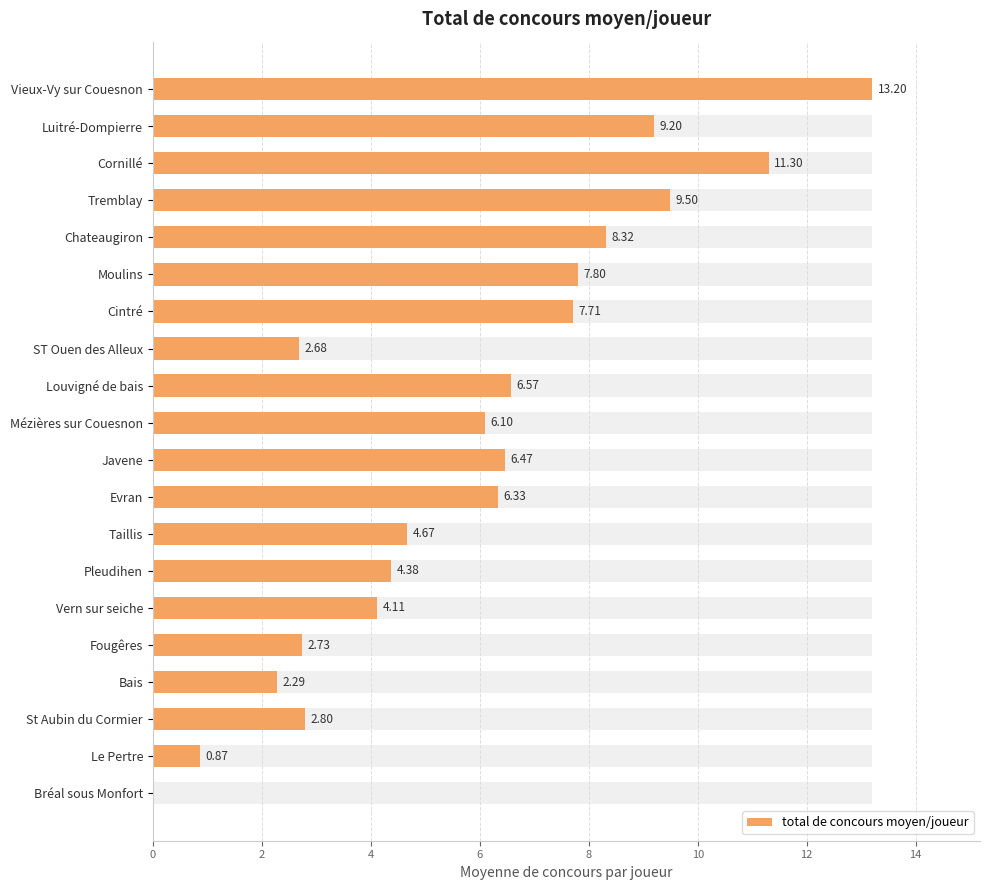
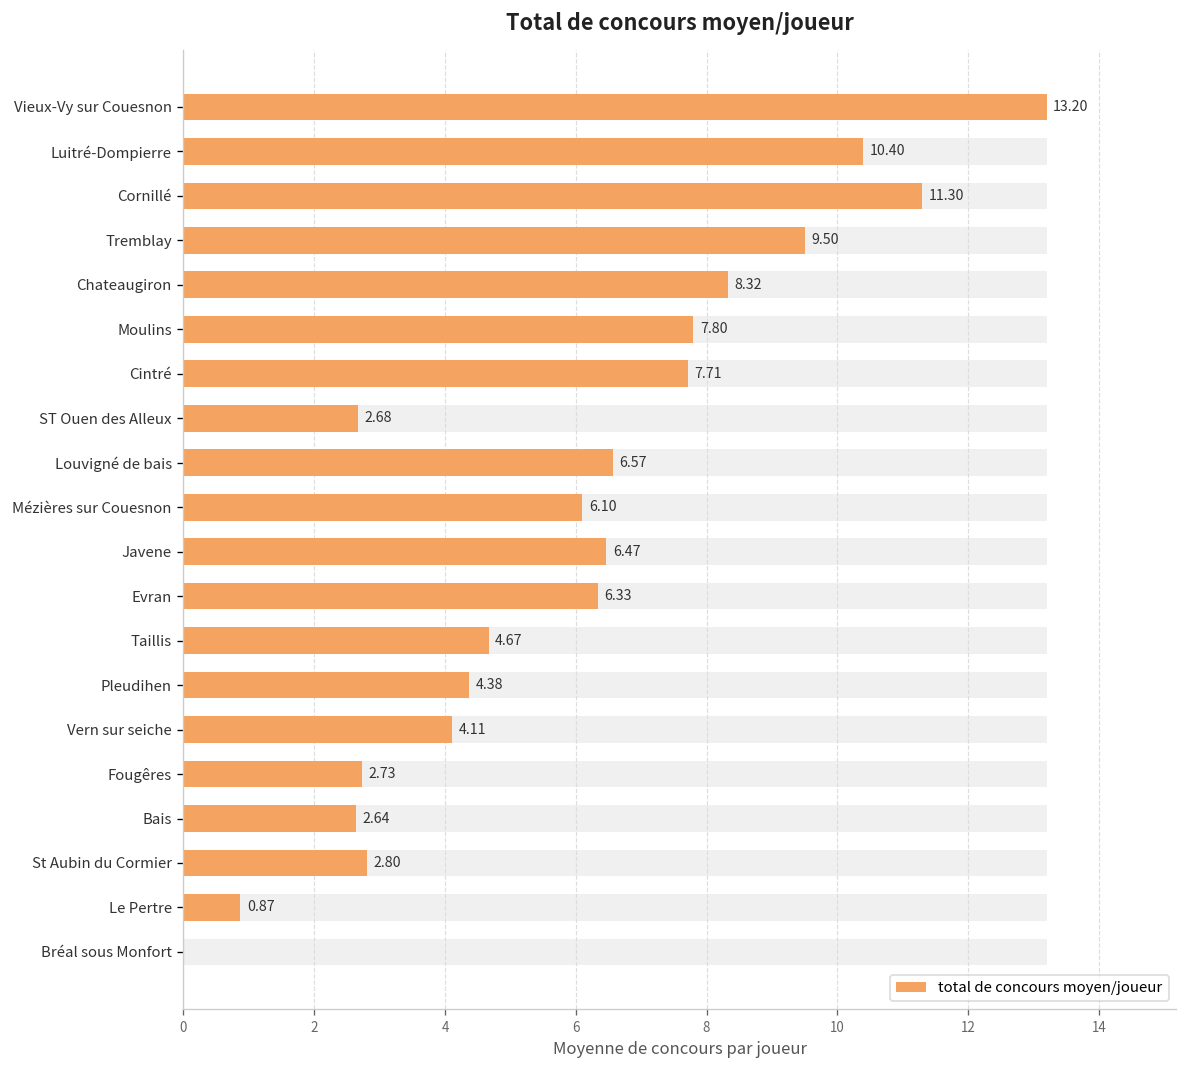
  {
    "total de concours moyen/joueur": {
      "Vieux-Vy sur Couesnon": 13.20,
-     "Luitré-Dompierre": 9.20,
-     "Bais": 2.29
+     "Luitré-Dompierre": 10.40,
+     "Bais": 2.64
    }
  }
